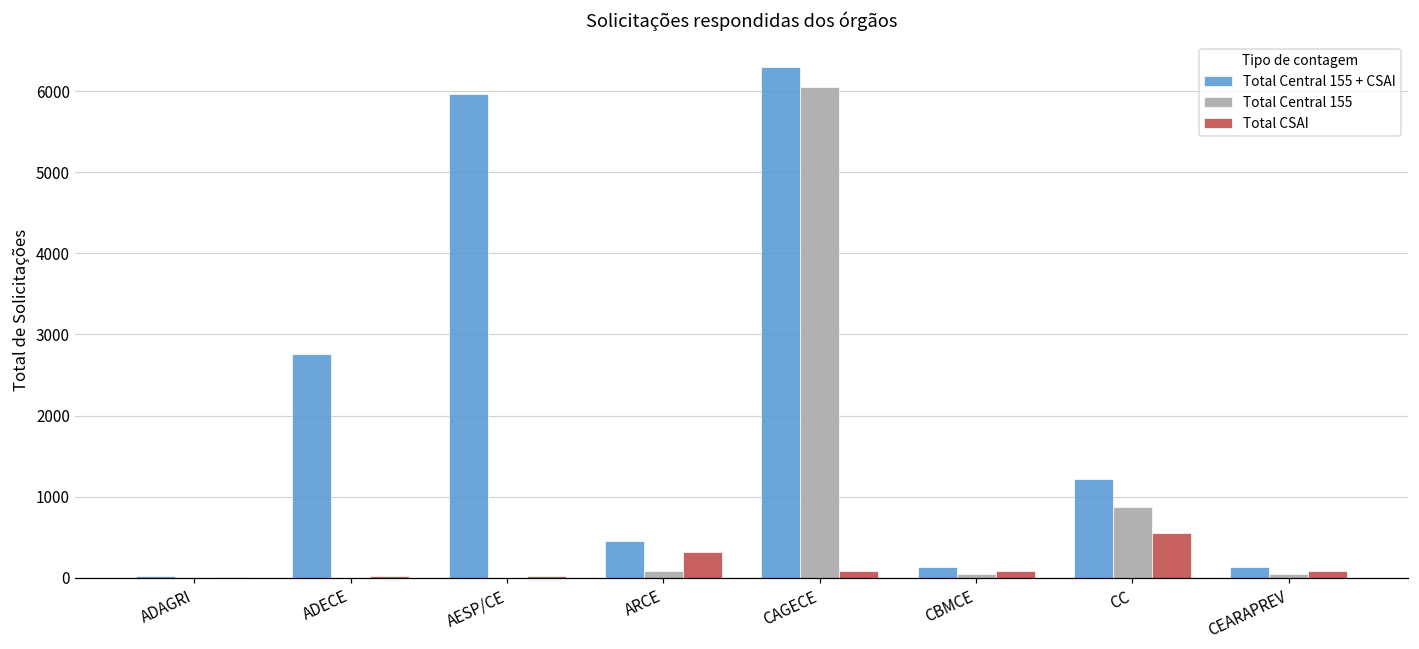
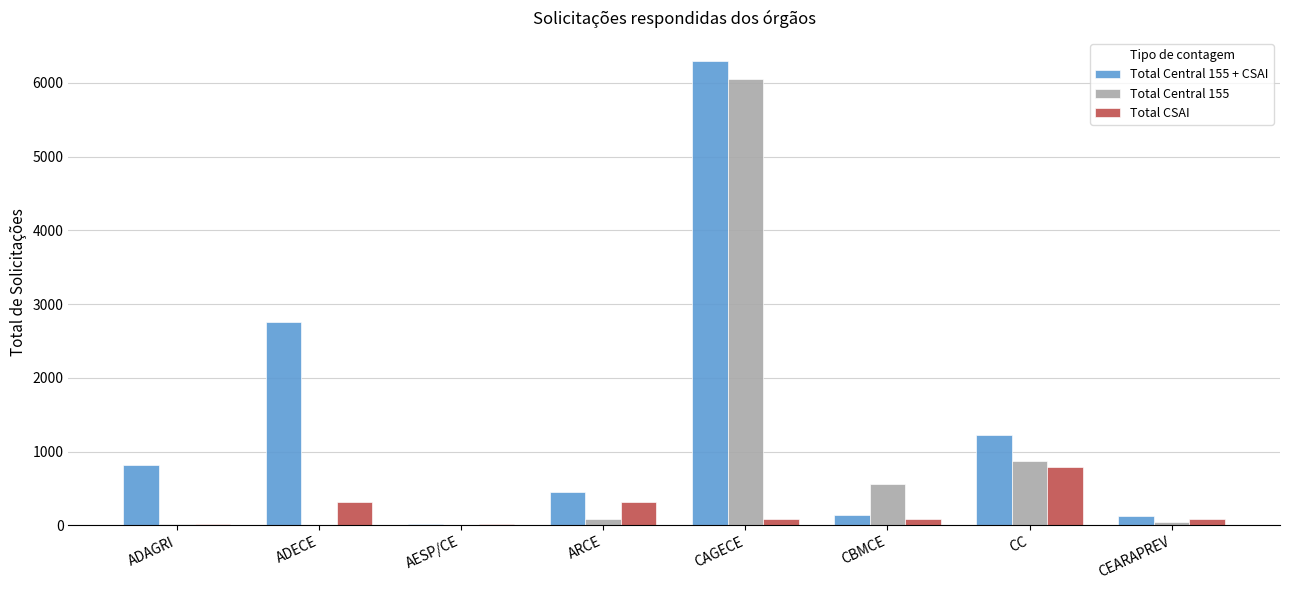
  {
    "Total Central 155 + CSAI": {
-     "ADAGRI": 0,
+     "ADAGRI": 800,
      "ADECE": 2800,
-     "AESP/CE": 6000,
+     "AESP/CE": 0,
      "ARCE": 500,
      "CAGECE": 6300,
      "CBMCE": 100,
      "CC": 1200,
      "CEARAPREV": 100
    },
    "Total Central 155": {
      "ADECE": 0,
      "AESP/CE": 0,
      "ARCE": 100,
      "CAGECE": 6000,
-     "CBMCE": 0,
+     "CBMCE": 600,
      "CC": 900,
      "CEARAPREV": 0
    },
    "Total CSAI": {
-     "ADECE": 0,
+     "ADECE": 300,
      "ARCE": 300,
      "CAGECE": 100,
      "CBMCE": 100,
-     "CC": 600,
+     "CC": 800,
      "CEARAPREV": 100
    }
  }
